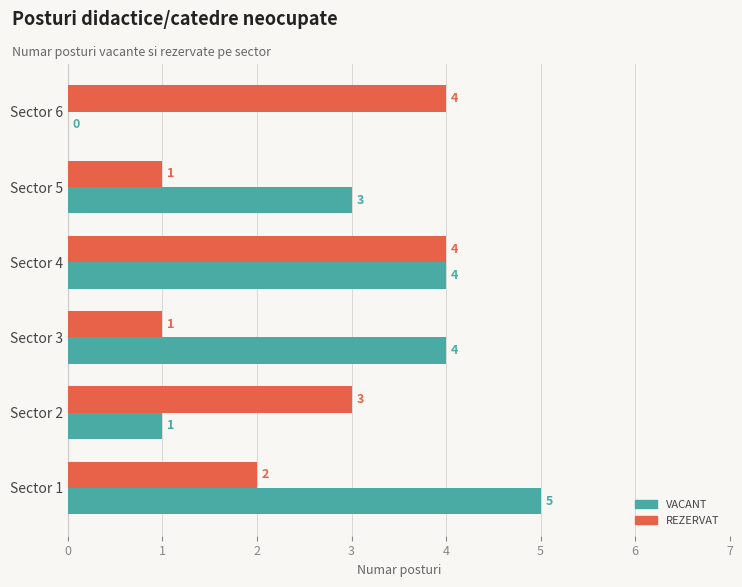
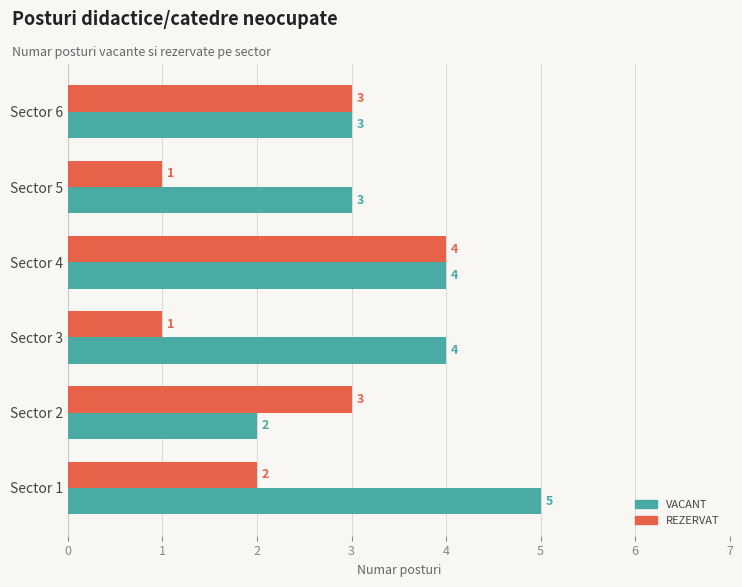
  {
    "VACANT": {
-     "Sector 6": 0,
+     "Sector 6": 3,
      "Sector 5": 3,
      "Sector 4": 4,
      "Sector 3": 4,
-     "Sector 2": 1,
+     "Sector 2": 2,
      "Sector 1": 5
    },
    "REZERVAT": {
-     "Sector 6": 4,
+     "Sector 6": 3,
      "Sector 5": 1,
      "Sector 4": 4,
      "Sector 3": 1,
      "Sector 2": 3,
      "Sector 1": 2
    }
  }
